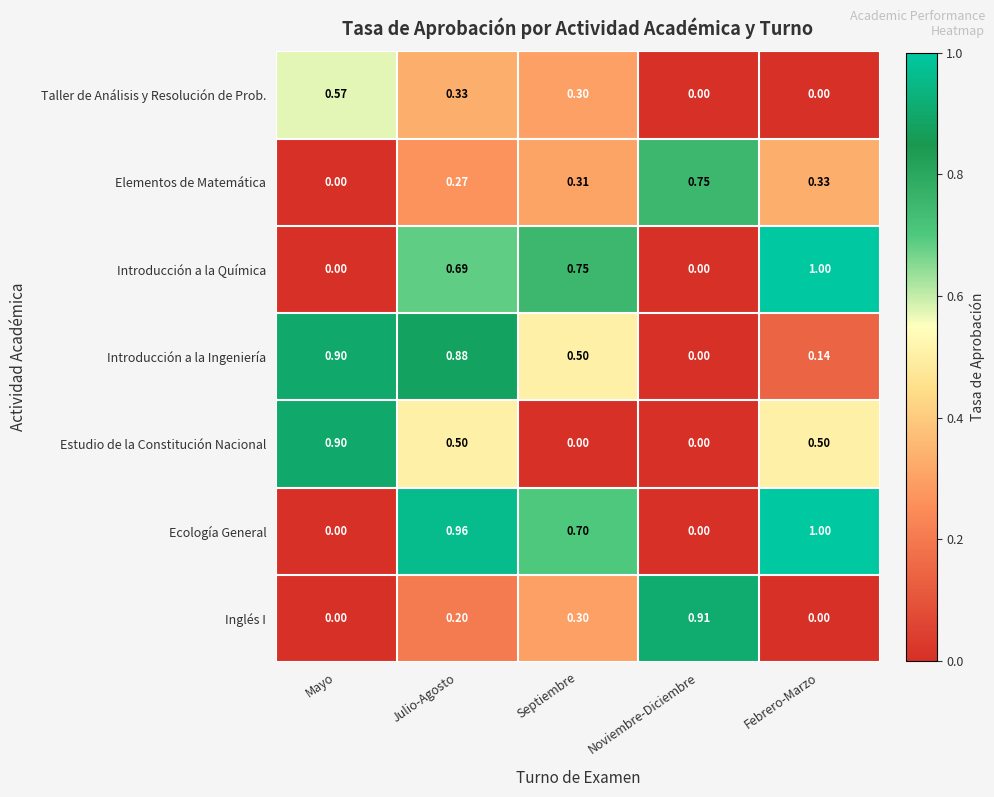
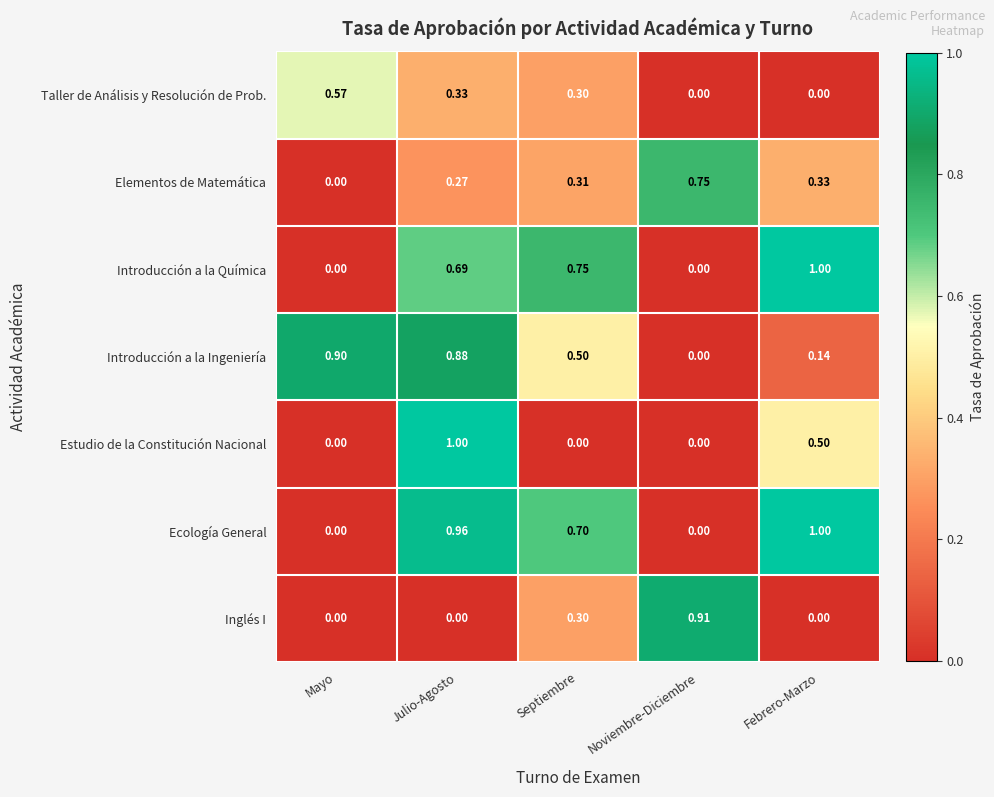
  {
    "Taller de Análisis y Resolución de Prob.": {
      "Mayo": 0.57,
      "Julio-Agosto": 0.33,
      "Septiembre": 0.30,
      "Noviembre-Diciembre": 0.00,
      "Febrero-Marzo": 0.00
    },
    "Elementos de Matemática": {
      "Mayo": 0.00,
      "Julio-Agosto": 0.27,
      "Septiembre": 0.31,
      "Noviembre-Diciembre": 0.75,
      "Febrero-Marzo": 0.33
    },
    "Introducción a la Química": {
      "Mayo": 0.00,
      "Julio-Agosto": 0.69,
      "Septiembre": 0.75,
      "Noviembre-Diciembre": 0.00,
      "Febrero-Marzo": 1.00
    },
    "Introducción a la Ingeniería": {
      "Mayo": 0.90,
      "Julio-Agosto": 0.88,
      "Septiembre": 0.50,
      "Noviembre-Diciembre": 0.00,
      "Febrero-Marzo": 0.14
    },
    "Estudio de la Constitución Nacional": {
-     "Mayo": 0.90,
-     "Julio-Agosto": 0.50,
+     "Mayo": 0.00,
+     "Julio-Agosto": 1.00,
      "Septiembre": 0.00,
      "Noviembre-Diciembre": 0.00,
      "Febrero-Marzo": 0.50
    },
    "Ecología General": {
      "Mayo": 0.00,
      "Julio-Agosto": 0.96,
      "Septiembre": 0.70,
      "Noviembre-Diciembre": 0.00,
      "Febrero-Marzo": 1.00
    },
    "Inglés I": {
      "Mayo": 0.00,
-     "Julio-Agosto": 0.20,
+     "Julio-Agosto": 0.00,
      "Septiembre": 0.30,
      "Noviembre-Diciembre": 0.91,
      "Febrero-Marzo": 0.00
    }
  }
